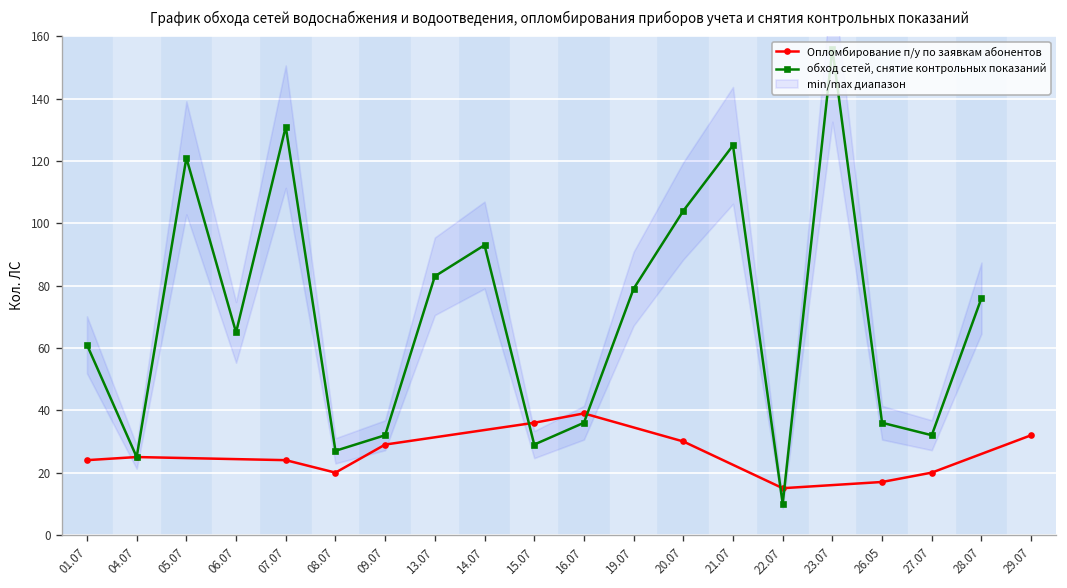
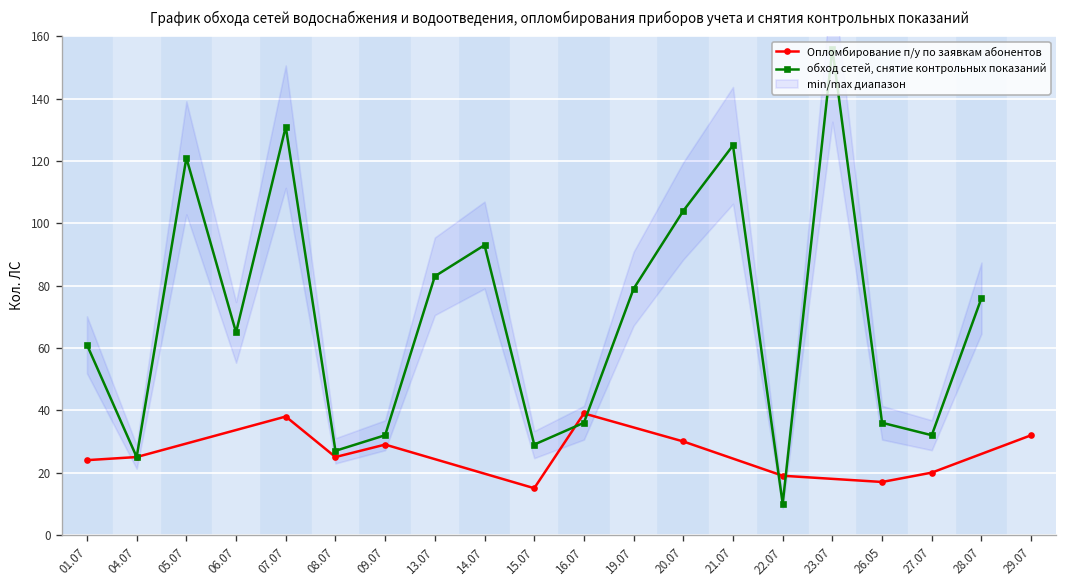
  {
    "Опломбирование п/у по заявкам абонентов": {
      "01.07": 24,
-     "07.07": 24,
-     "08.07": 20,
+     "07.07": 38,
+     "08.07": 25,
      "09.07": 29,
-     "15.07": 36,
+     "15.07": 15,
      "16.07": 39,
      "20.07": 30,
-     "22.07": 15,
+     "22.07": 19,
      "26.05": 17,
      "27.07": 20,
      "29.07": 32
    },
    "обход сетей, снятие контрольных показаний": {
      "01.07": 61,
      "05.07": 121,
      "06.07": 65,
      "07.07": 131,
      "08.07": 27,
      "09.07": 32,
      "13.07": 83,
      "14.07": 93,
      "15.07": 29,
      "16.07": 36,
      "19.07": 79,
      "20.07": 104,
      "21.07": 125,
      "22.07": 10,
      "26.05": 36,
      "27.07": 32,
      "28.07": 76
    }
  }
